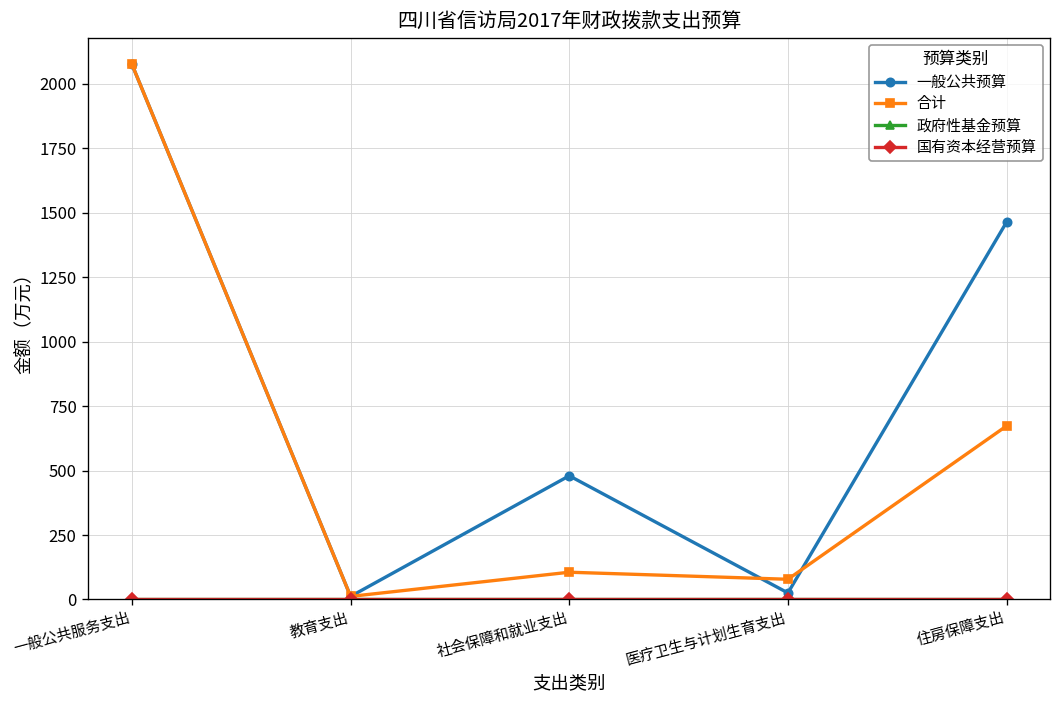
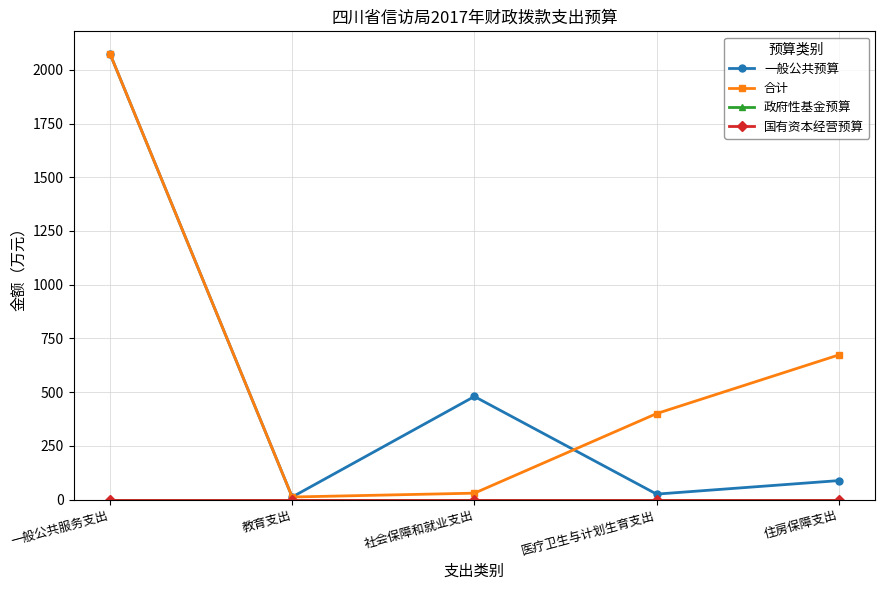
  {
    "一般公共预算": {
      "社会保障和就业支出": 480,
      "医疗卫生与计划生育支出": 30,
-     "住房保障支出": 1460
+     "住房保障支出": 90
    },
    "合计": {
-     "社会保障和就业支出": 110,
-     "医疗卫生与计划生育支出": 80,
+     "社会保障和就业支出": 30,
+     "医疗卫生与计划生育支出": 400,
      "住房保障支出": 670
    },
    "国有资本经营预算": {
      "一般公共服务支出": 0,
      "教育支出": 0,
      "社会保障和就业支出": 0,
      "医疗卫生与计划生育支出": 0,
      "住房保障支出": 0
    }
  }
